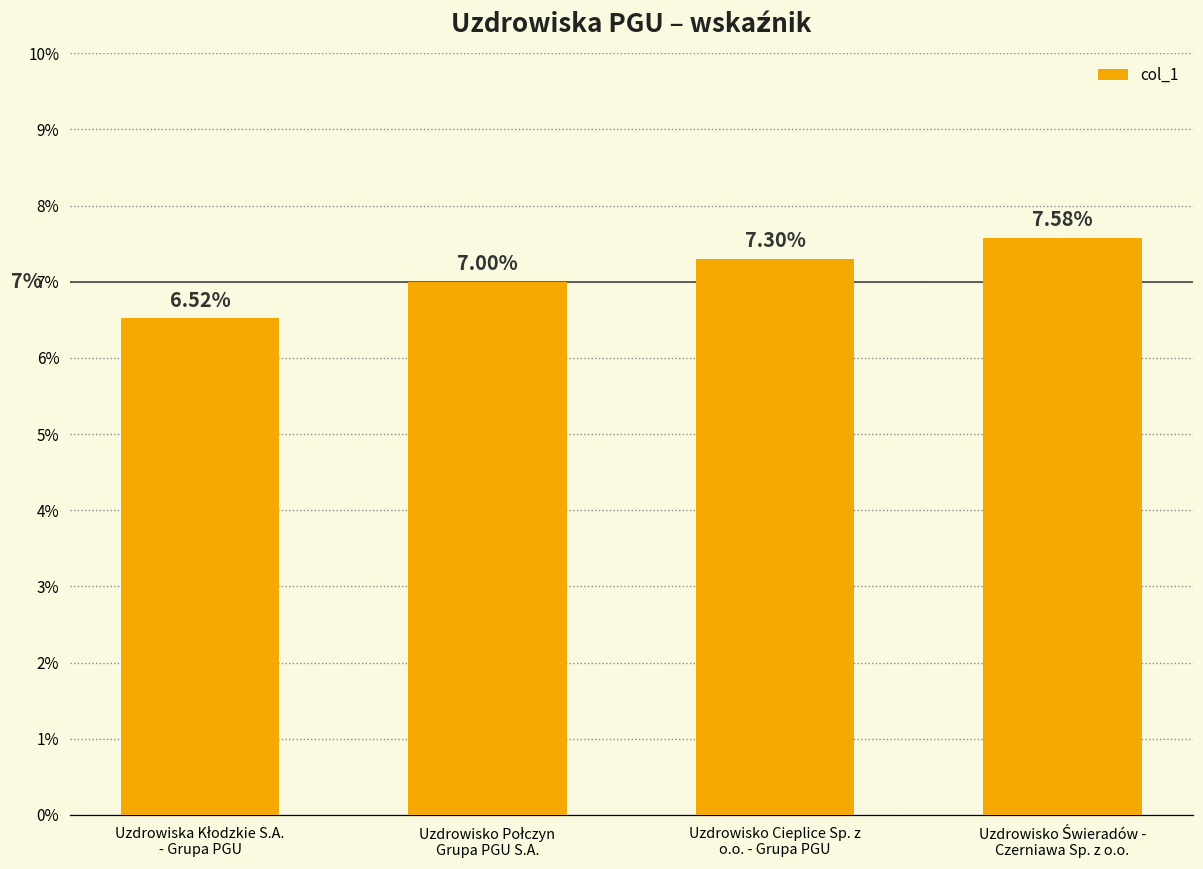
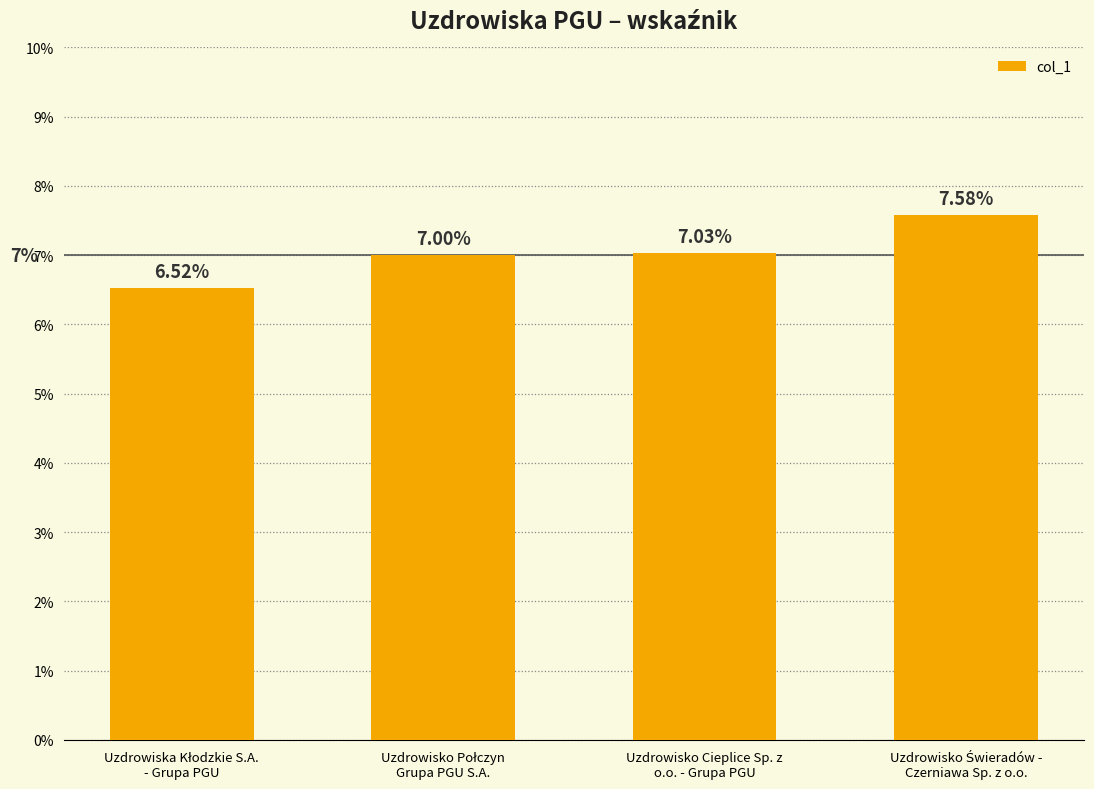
  {
    "Uzdrowiska Kłodzkie S.A. - Grupa PGU": "6.52%",
    "Uzdrowisko Połczyn Grupa PGU S.A.": "7.00%",
-   "Uzdrowisko Cieplice Sp. z o.o. - Grupa PGU": "7.30%",
+   "Uzdrowisko Cieplice Sp. z o.o. - Grupa PGU": "7.03%",
    "Uzdrowisko Świeradów - Czerniawa Sp. z o.o.": "7.58%"
  }
